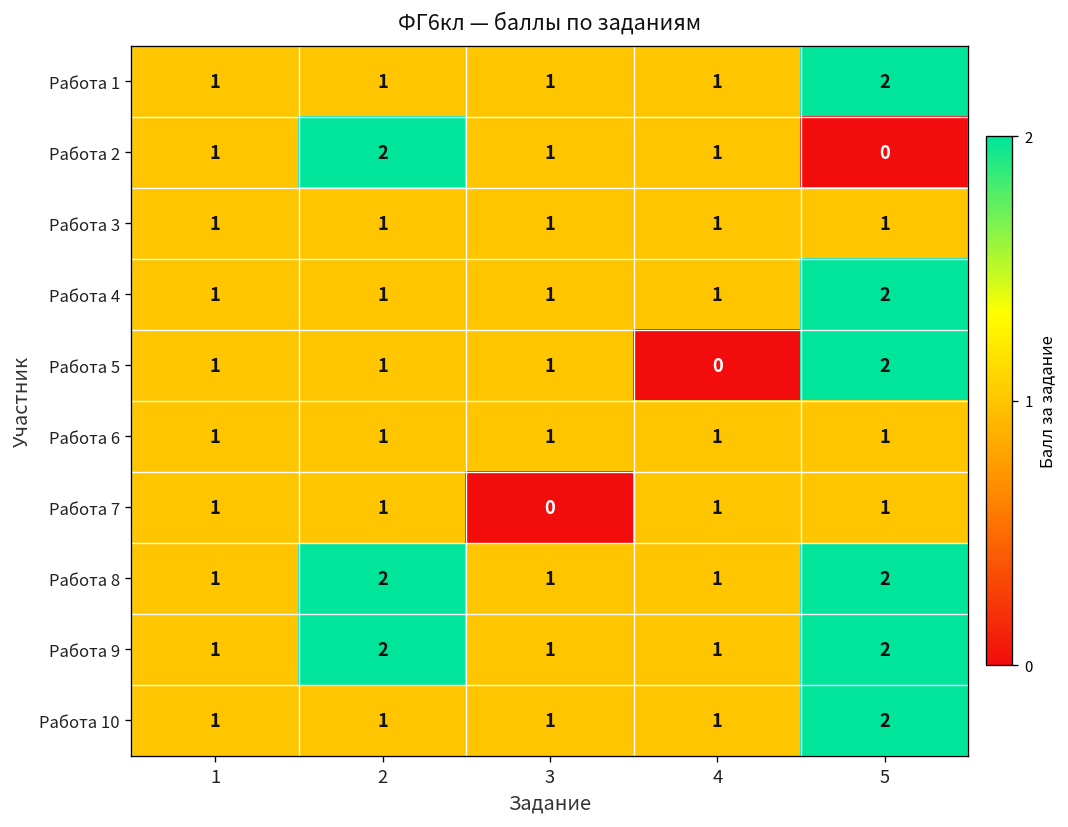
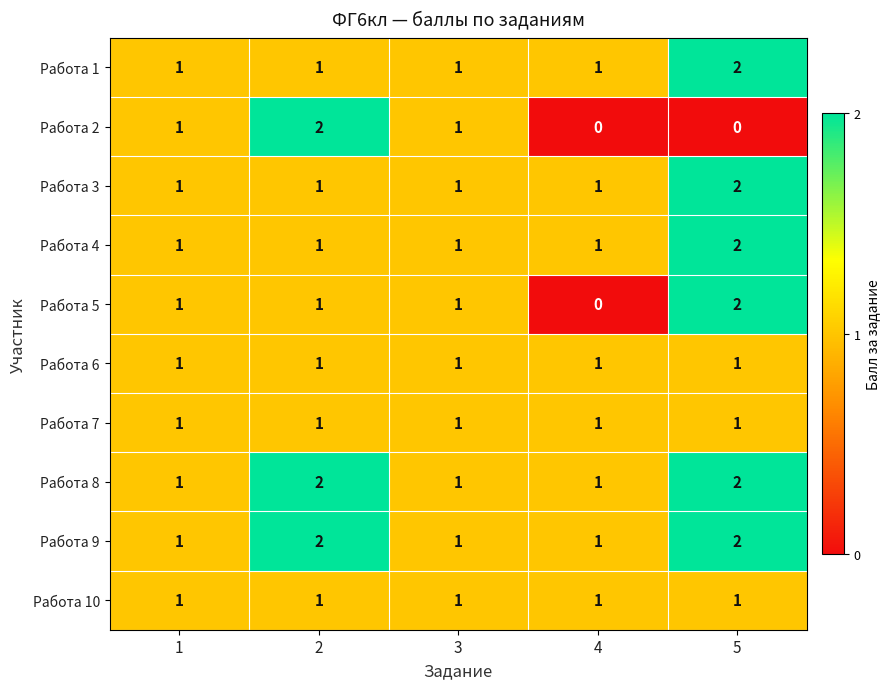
  {
    "Работа 1": {
      "1": 1,
      "2": 1,
      "3": 1,
      "4": 1,
      "5": 2
    },
    "Работа 2": {
      "1": 1,
      "2": 2,
      "3": 1,
-     "4": 1,
+     "4": 0,
      "5": 0
    },
    "Работа 3": {
      "1": 1,
      "2": 1,
      "3": 1,
      "4": 1,
-     "5": 1
+     "5": 2
    },
    "Работа 4": {
      "1": 1,
      "2": 1,
      "3": 1,
      "4": 1,
      "5": 2
    },
    "Работа 5": {
      "1": 1,
      "2": 1,
      "3": 1,
      "4": 0,
      "5": 2
    },
    "Работа 6": {
      "1": 1,
      "2": 1,
      "3": 1,
      "4": 1,
      "5": 1
    },
    "Работа 7": {
      "1": 1,
      "2": 1,
-     "3": 0,
+     "3": 1,
      "4": 1,
      "5": 1
    },
    "Работа 8": {
      "1": 1,
      "2": 2,
      "3": 1,
      "4": 1,
      "5": 2
    },
    "Работа 9": {
      "1": 1,
      "2": 2,
      "3": 1,
      "4": 1,
      "5": 2
    },
    "Работа 10": {
      "1": 1,
      "2": 1,
      "3": 1,
      "4": 1,
-     "5": 2
+     "5": 1
    }
  }
